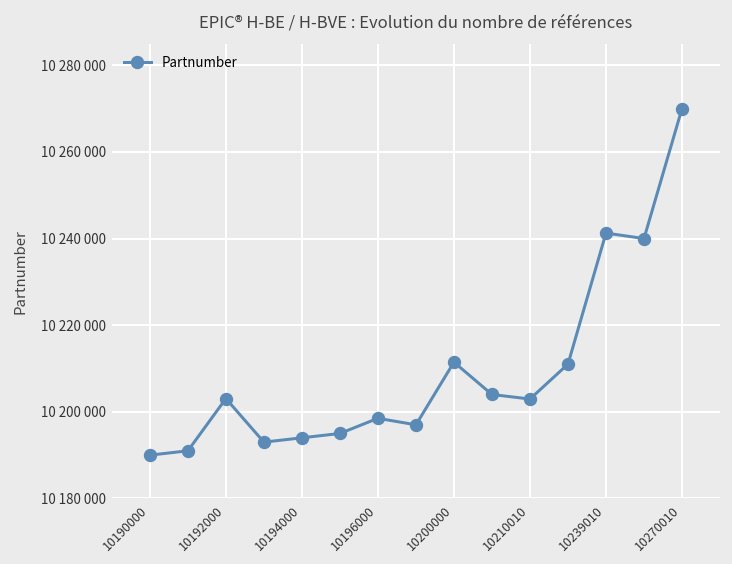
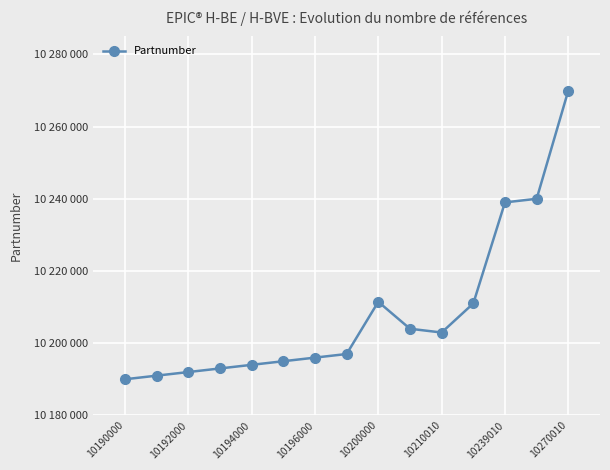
  {
    "10190000": 10190000,
-   "10192000": 10203000,
+   "10192000": 10192000,
    "10194000": 10194000,
-   "10196000": 10199000,
+   "10196000": 10196000,
    "10200000": 10211000,
    "10210010": 10203000,
-   "10239010": 10241000,
+   "10239010": 10239000,
    "10270010": 10270000
  }
